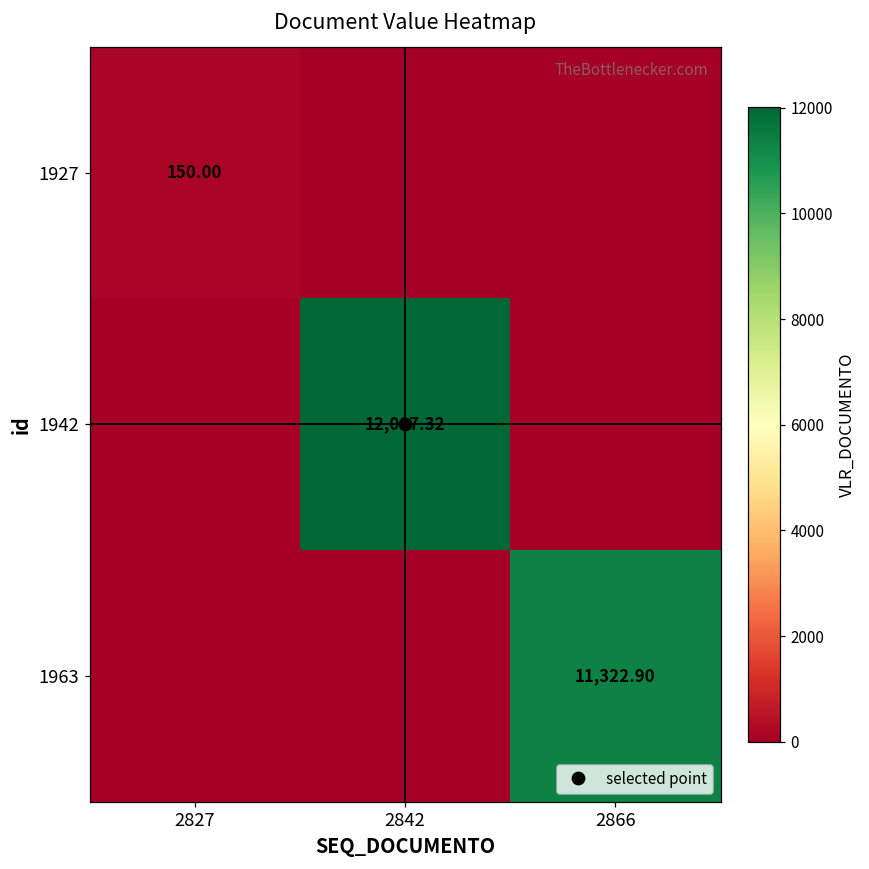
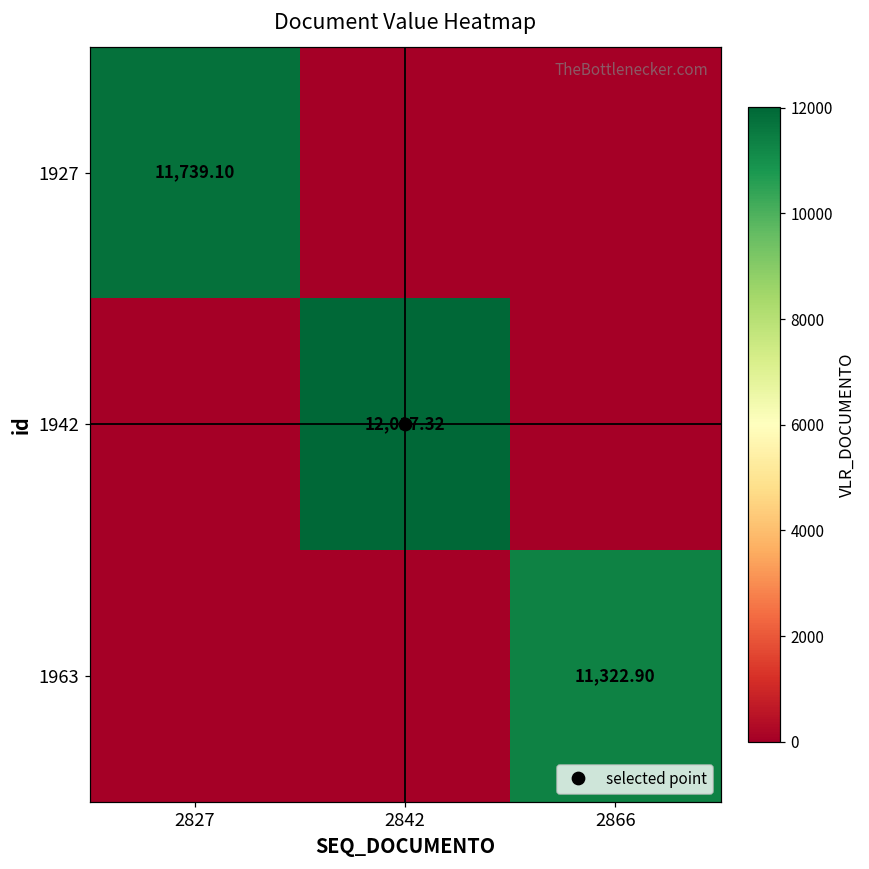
  {
    "1927": {
-     "2827": "150.00"
+     "2827": "11,739.10"
    },
    "1963": {
      "2866": "11,322.90"
    }
  }
